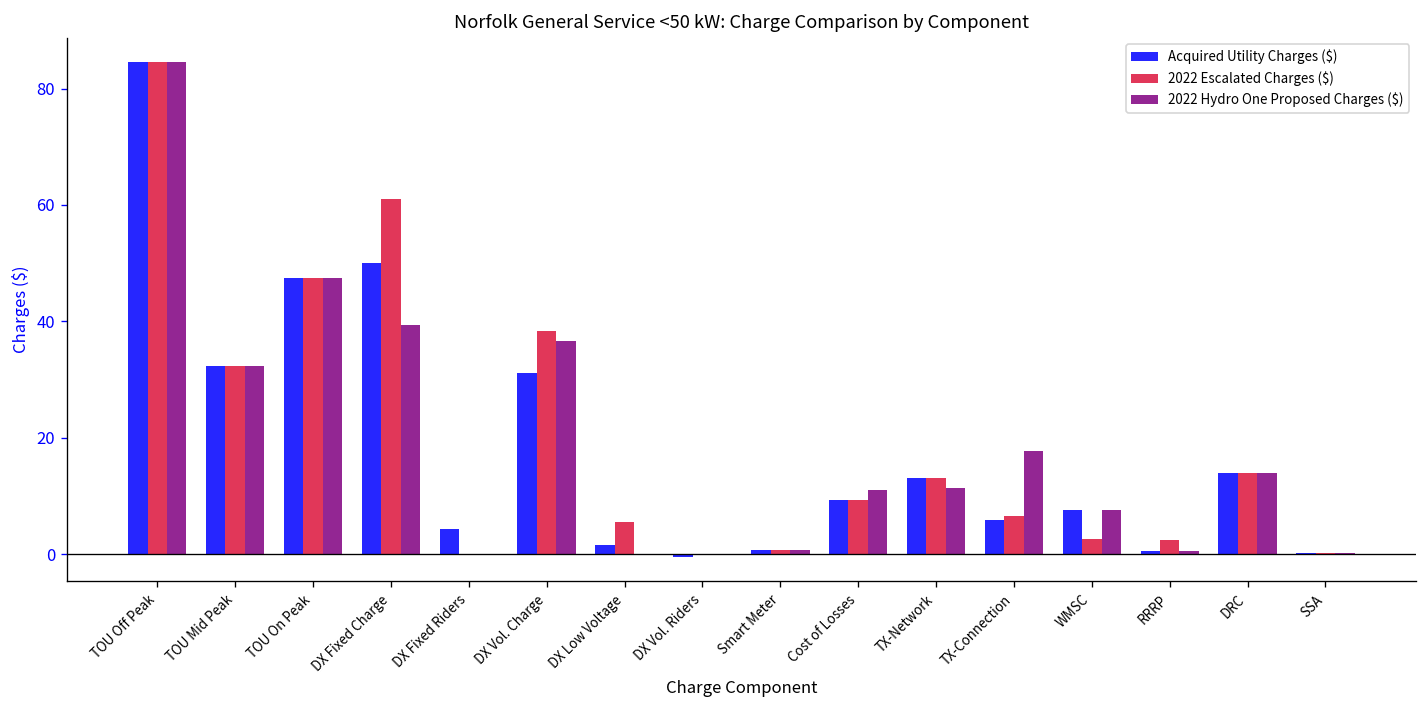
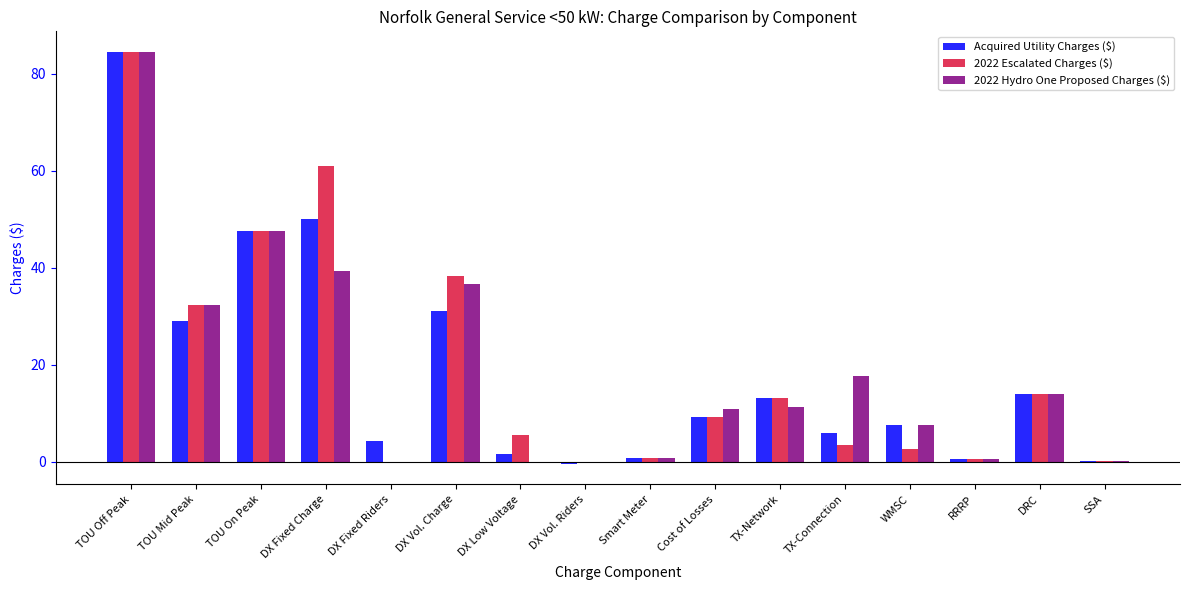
  {
    "Acquired Utility Charges ($)": {
      "TOU Off Peak": 85,
-     "TOU Mid Peak": 32,
+     "TOU Mid Peak": 29,
      "TOU On Peak": 48,
      "DX Fixed Charge": 50,
      "DX Fixed Riders": 4,
      "DX Vol. Charge": 31,
      "DX Low Voltage": 2,
      "Smart Meter": 1,
      "Cost of Losses": 9,
      "TX-Network": 13,
      "TX-Connection": 6,
      "WMSC": 8,
      "RRRP": 1,
      "DRC": 14
    },
    "2022 Escalated Charges ($)": {
      "TOU Off Peak": 85,
      "TOU Mid Peak": 32,
      "TOU On Peak": 48,
      "DX Fixed Charge": 61,
      "DX Fixed Riders": 0,
      "DX Vol. Charge": 38,
      "DX Low Voltage": 6,
      "DX Vol. Riders": 0,
      "Smart Meter": 1,
      "Cost of Losses": 9,
      "TX-Network": 13,
-     "TX-Connection": 7,
+     "TX-Connection": 4,
      "WMSC": 3,
-     "RRRP": 2,
+     "RRRP": 1,
      "DRC": 14
    },
    "2022 Hydro One Proposed Charges ($)": {
      "TOU Off Peak": 85,
      "TOU Mid Peak": 32,
      "TOU On Peak": 48,
      "DX Fixed Charge": 39,
      "DX Fixed Riders": 0,
      "DX Vol. Charge": 37,
      "DX Low Voltage": 0,
      "DX Vol. Riders": 0,
      "Smart Meter": 1,
      "Cost of Losses": 11,
      "TX-Network": 11,
      "TX-Connection": 18,
      "WMSC": 8,
      "RRRP": 1,
      "DRC": 14
    }
  }
